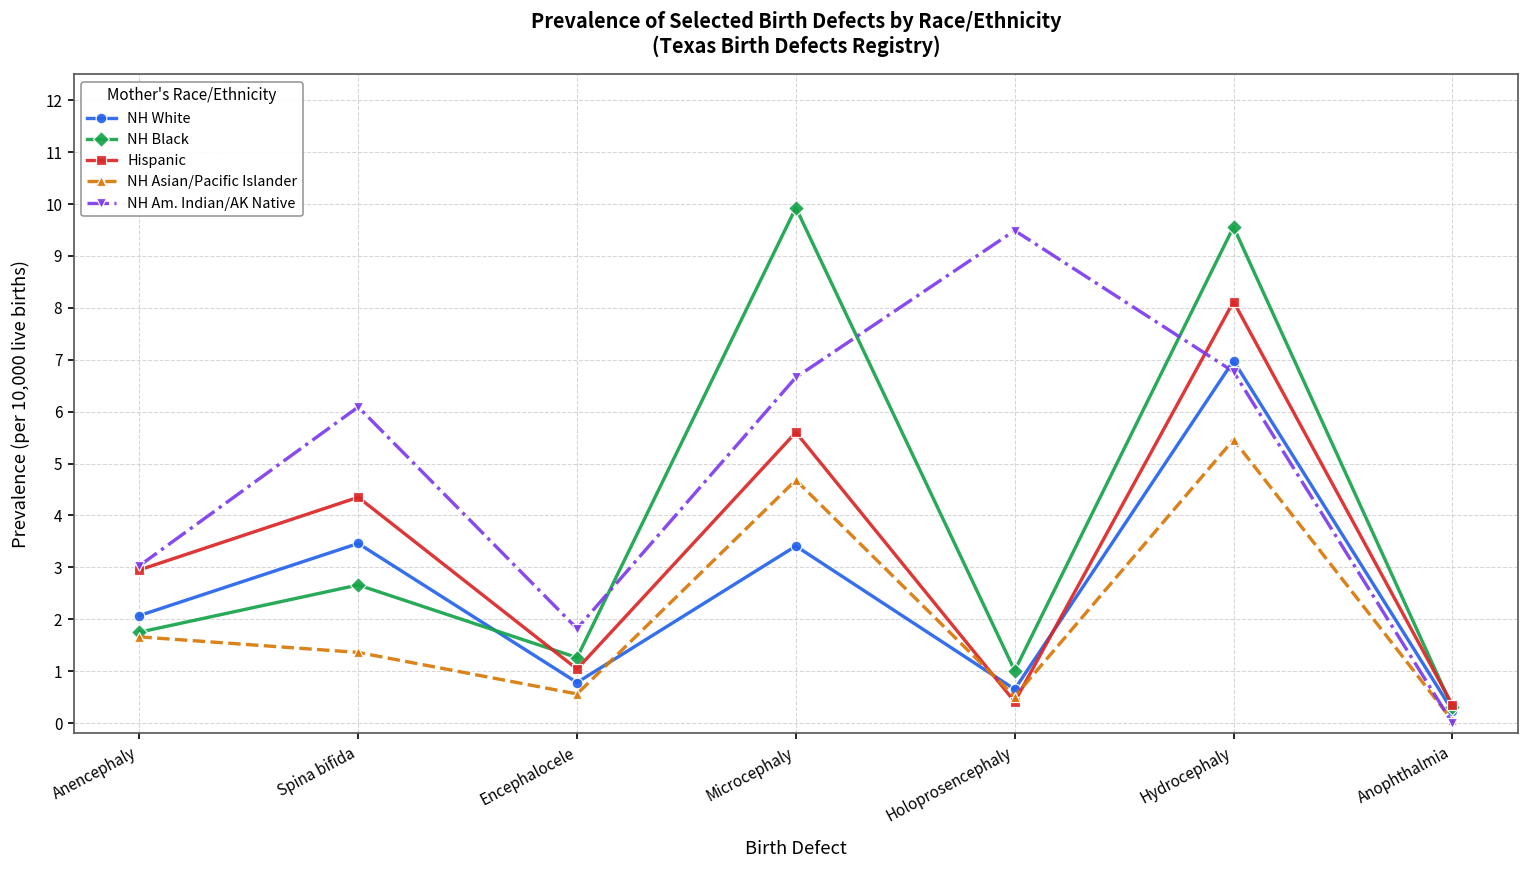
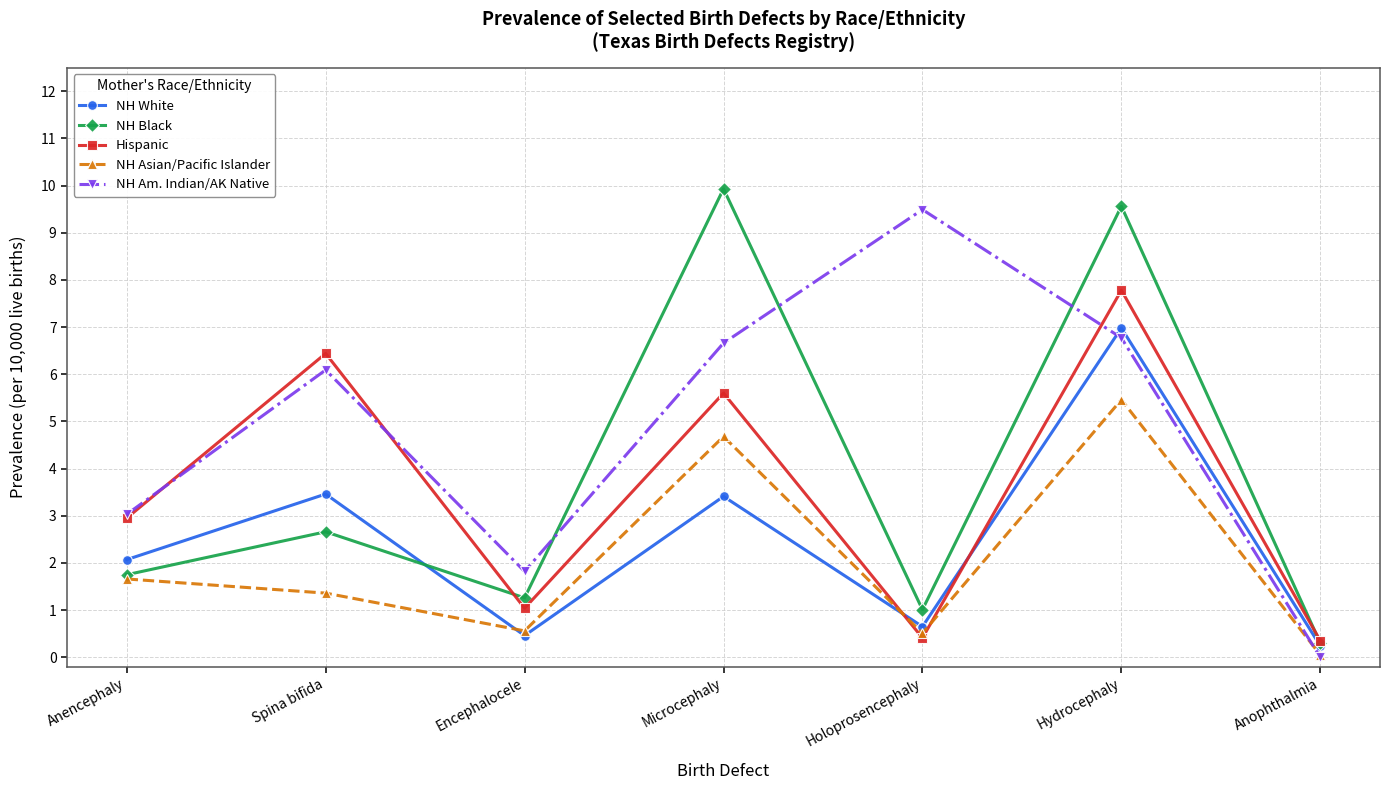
  {
    "NH White": {
      "Anencephaly": 2.1,
      "Spina bifida": 3.5,
-     "Encephalocele": 0.8,
+     "Encephalocele": 0.5,
      "Microcephaly": 3.4,
      "Holoprosencephaly": 0.7,
      "Hydrocephaly": 7.0,
      "Anophthalmia": 0.2
    },
    "NH Black": {
      "Anencephaly": 1.8,
      "Spina bifida": 2.7,
      "Encephalocele": 1.3,
      "Microcephaly": 9.9,
      "Holoprosencephaly": 1.0,
      "Hydrocephaly": 9.6
    },
    "Hispanic": {
      "Anencephaly": 3.0,
-     "Spina bifida": 4.4,
+     "Spina bifida": 6.4,
      "Encephalocele": 1.0,
      "Microcephaly": 5.6,
      "Holoprosencephaly": 0.4,
-     "Hydrocephaly": 8.1
+     "Hydrocephaly": 7.8
    },
    "NH Asian/Pacific Islander": {
      "Anencephaly": 1.7,
      "Spina bifida": 1.4,
      "Encephalocele": 0.6,
      "Microcephaly": 4.7,
      "Holoprosencephaly": 0.5,
      "Hydrocephaly": 5.5
    },
    "NH Am. Indian/AK Native": {
      "Anencephaly": 3.0,
      "Spina bifida": 6.1,
      "Encephalocele": 1.8,
      "Microcephaly": 6.7,
      "Holoprosencephaly": 9.5,
      "Hydrocephaly": 6.8
    }
  }
